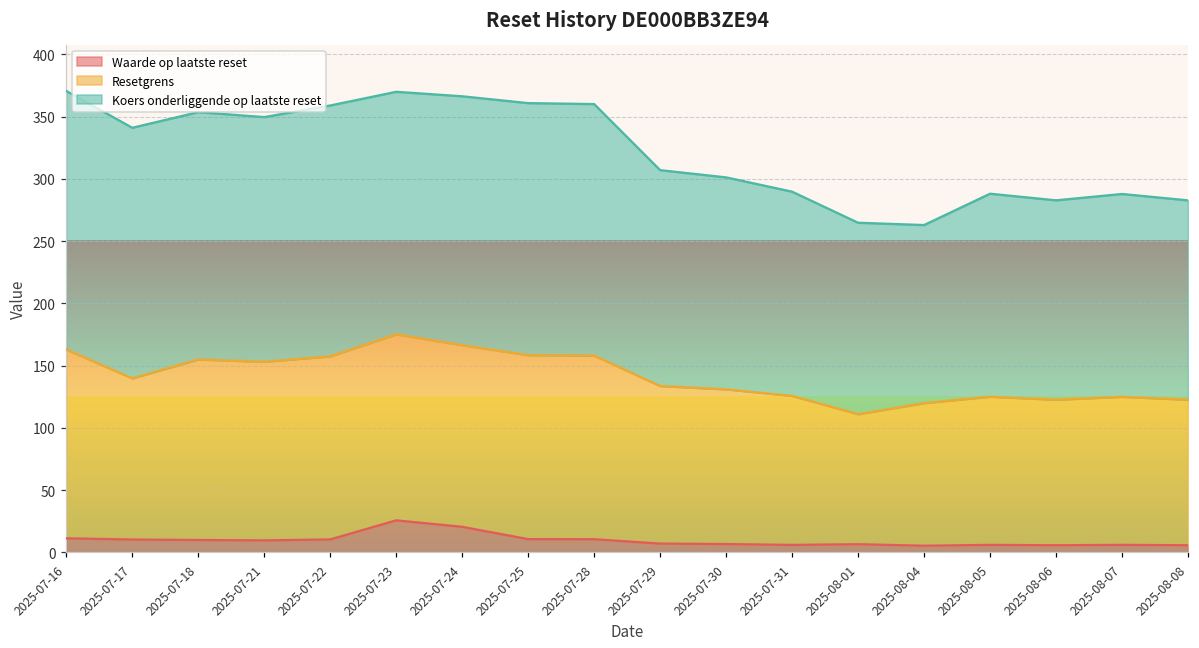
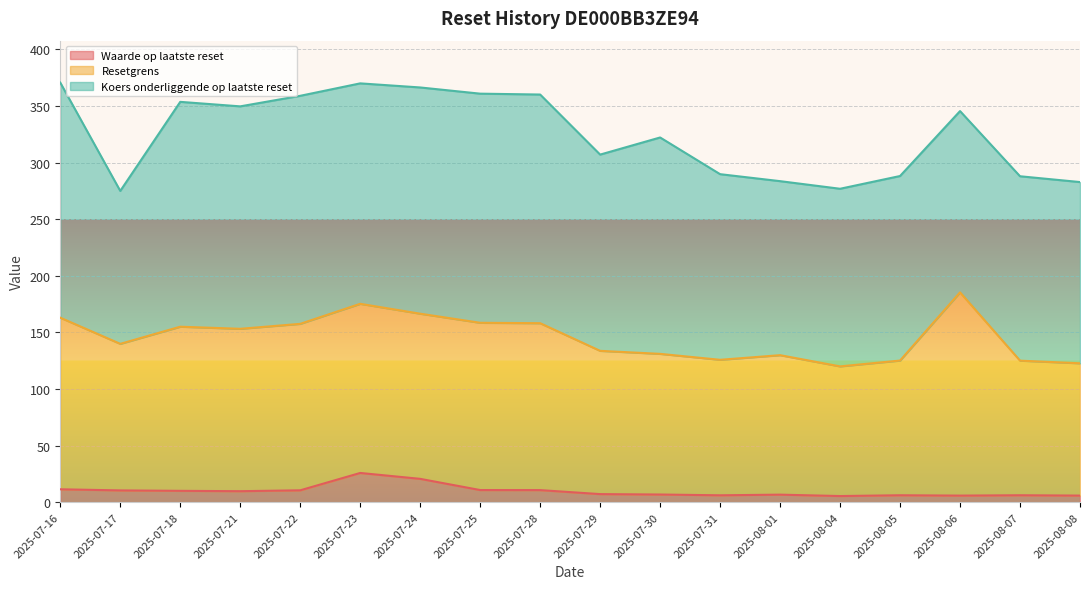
  {
    "Waarde op laatste reset": {
      "2025-07-16": 11,
      "2025-07-17": 10,
      "2025-07-18": 10,
      "2025-07-21": 10,
      "2025-07-22": 10,
      "2025-07-23": 26,
      "2025-07-24": 21,
      "2025-07-25": 11,
      "2025-07-28": 11,
      "2025-07-29": 7,
      "2025-07-30": 7,
      "2025-07-31": 6,
      "2025-08-01": 7,
      "2025-08-04": 5,
      "2025-08-05": 6,
      "2025-08-06": 6,
      "2025-08-07": 6,
      "2025-08-08": 6
    },
    "Resetgrens": {
      "2025-07-16": 152,
      "2025-07-17": 129,
      "2025-07-18": 145,
      "2025-07-21": 143,
      "2025-07-22": 147,
      "2025-07-23": 149,
      "2025-07-24": 146,
      "2025-07-25": 148,
      "2025-07-28": 147,
      "2025-07-29": 127,
      "2025-07-30": 124,
      "2025-07-31": 120,
-     "2025-08-01": 104,
+     "2025-08-01": 123,
      "2025-08-04": 115,
      "2025-08-05": 119,
-     "2025-08-06": 117,
+     "2025-08-06": 180,
      "2025-08-07": 119,
      "2025-08-08": 117
    },
    "Koers onderliggende op laatste reset": {
      "2025-07-16": 208,
-     "2025-07-17": 201,
+     "2025-07-17": 135,
      "2025-07-18": 199,
      "2025-07-21": 197,
      "2025-07-22": 201,
      "2025-07-23": 195,
      "2025-07-24": 200,
      "2025-07-25": 202,
      "2025-07-28": 202,
      "2025-07-29": 173,
-     "2025-07-30": 170,
+     "2025-07-30": 191,
      "2025-07-31": 164,
      "2025-08-01": 154,
-     "2025-08-04": 143,
+     "2025-08-04": 157,
      "2025-08-05": 163,
      "2025-08-06": 160,
      "2025-08-07": 163,
      "2025-08-08": 160
    }
  }
